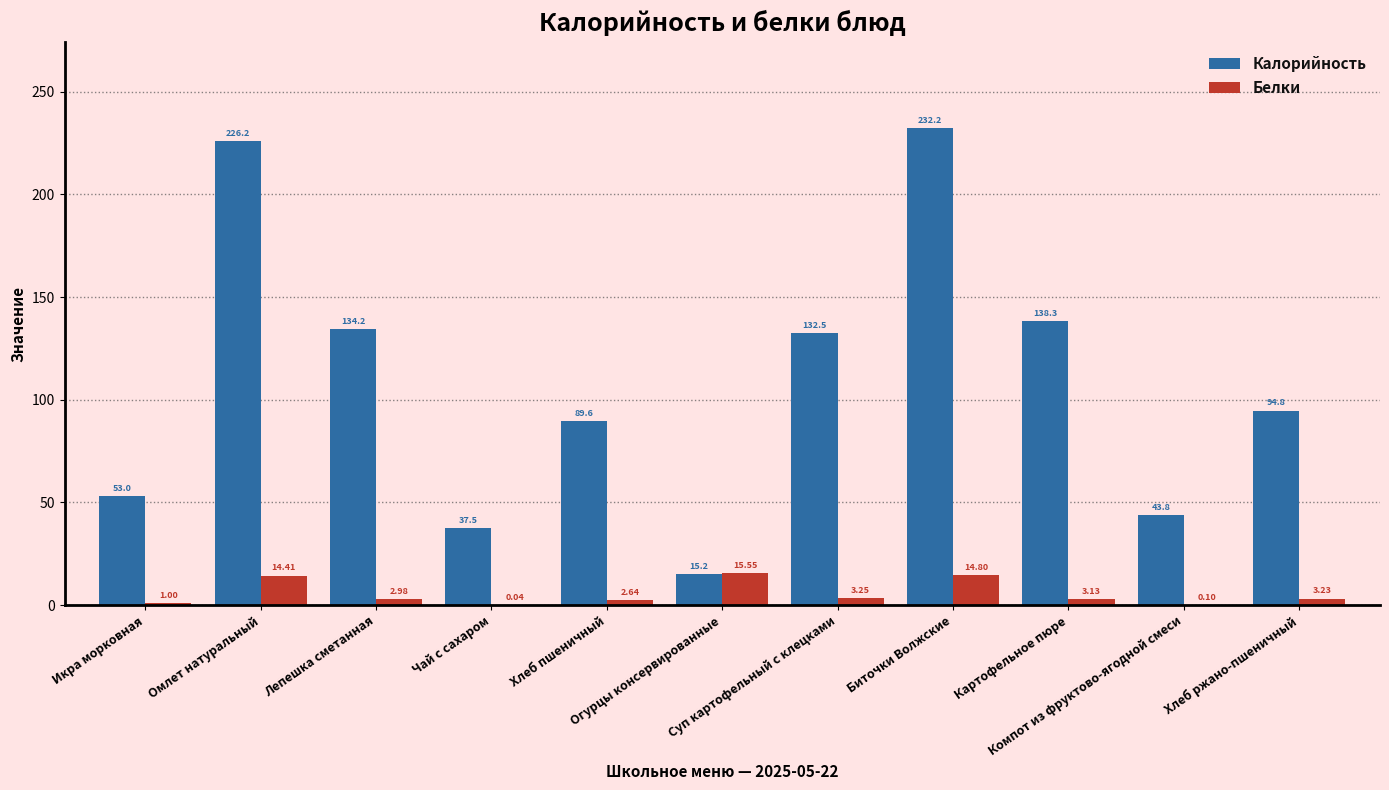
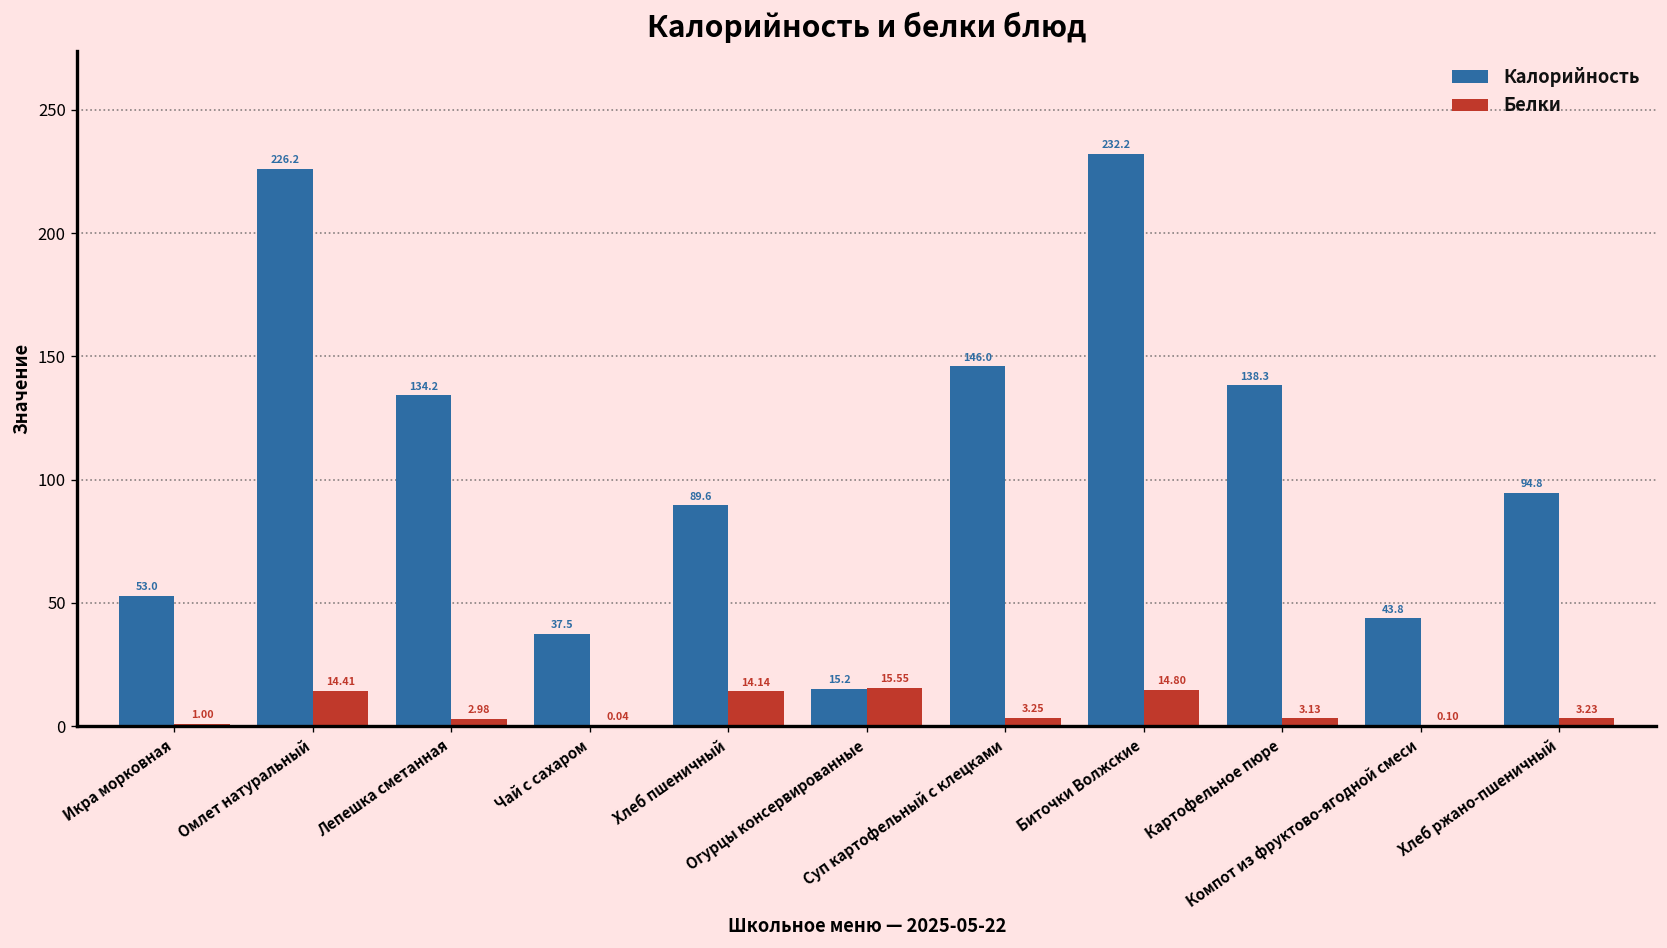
  {
    "Калорийность": {
      "Икра морковная": 53.0,
      "Омлет натуральный": 226.2,
      "Лепешка сметанная": 134.2,
      "Чай с сахаром": 37.5,
      "Хлеб пшеничный": 89.6,
      "Огурцы консервированные": 15.2,
-     "Суп картофельный с клецками": 132.5,
+     "Суп картофельный с клецками": 146.0,
      "Биточки Волжские": 232.2,
      "Картофельное пюре": 138.3,
      "Компот из фруктово-ягодной смеси": 43.8,
      "Хлеб ржано-пшеничный": 94.8
    },
    "Белки": {
      "Икра морковная": 1.00,
      "Омлет натуральный": 14.41,
      "Лепешка сметанная": 2.98,
      "Чай с сахаром": 0.04,
-     "Хлеб пшеничный": 2.64,
+     "Хлеб пшеничный": 14.14,
      "Огурцы консервированные": 15.55,
      "Суп картофельный с клецками": 3.25,
      "Биточки Волжские": 14.80,
      "Картофельное пюре": 3.13,
      "Компот из фруктово-ягодной смеси": 0.10,
      "Хлеб ржано-пшеничный": 3.23
    }
  }
